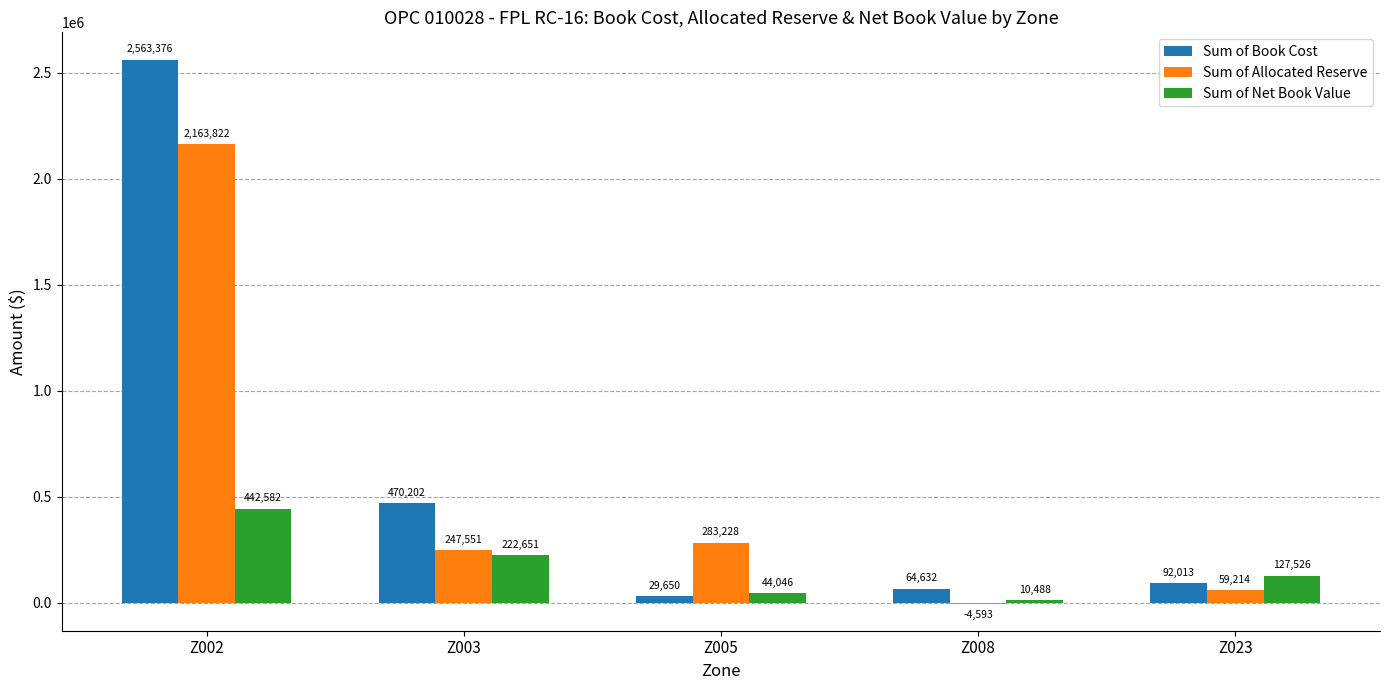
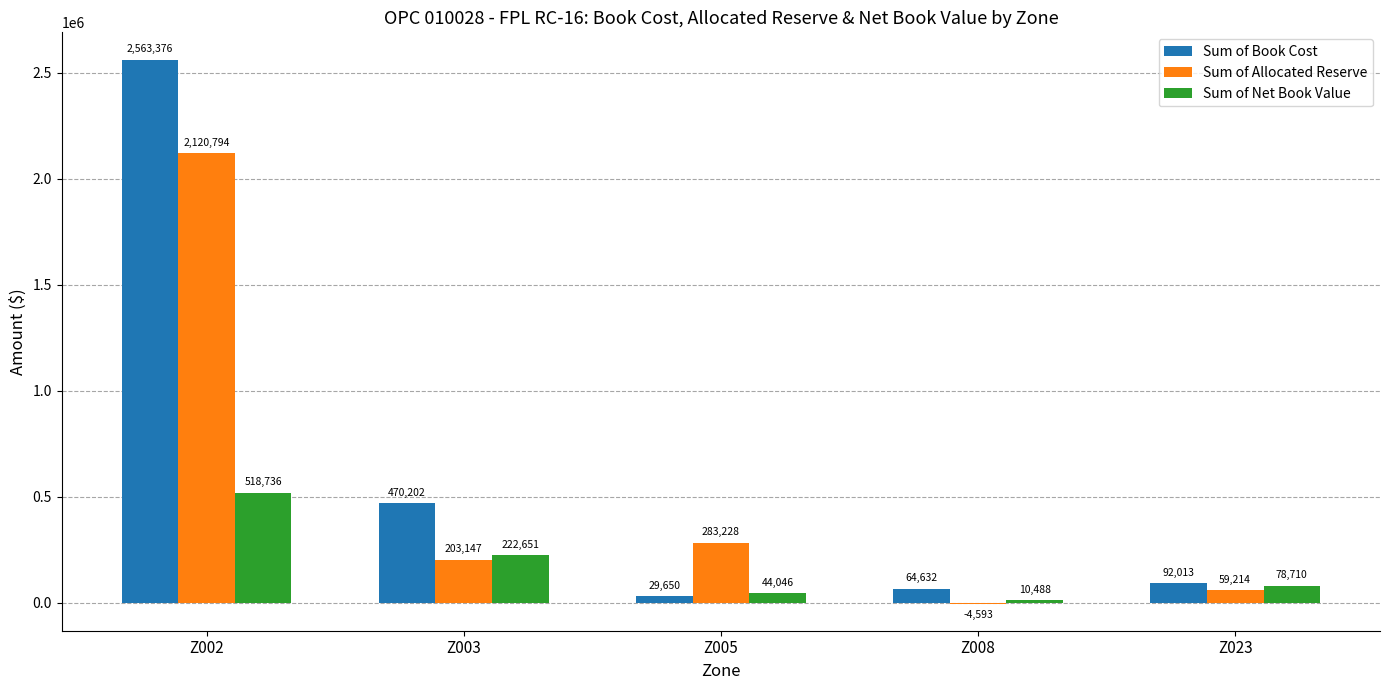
  {
    "Sum of Book Cost": {
      "Z002": "2,563,376",
      "Z003": "470,202",
      "Z005": "29,650",
      "Z008": "64,632",
      "Z023": "92,013"
    },
    "Sum of Allocated Reserve": {
-     "Z002": "2,163,822",
-     "Z003": "247,551",
+     "Z002": "2,120,794",
+     "Z003": "203,147",
      "Z005": "283,228",
      "Z008": "-4,593",
      "Z023": "59,214"
    },
    "Sum of Net Book Value": {
-     "Z002": "442,582",
+     "Z002": "518,736",
      "Z003": "222,651",
      "Z005": "44,046",
      "Z008": "10,488",
-     "Z023": "127,526"
+     "Z023": "78,710"
    }
  }
